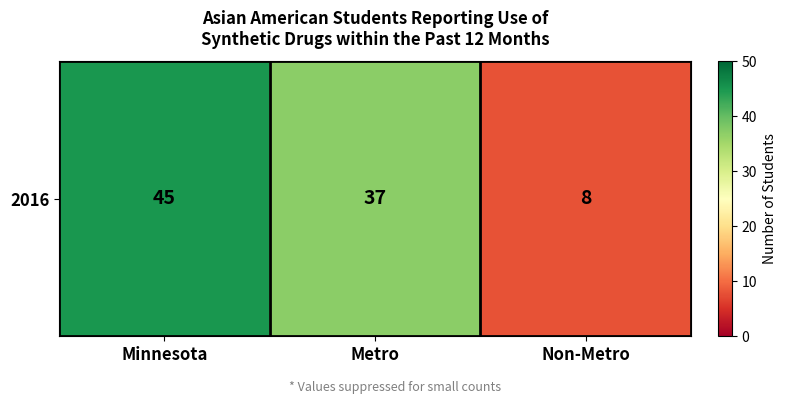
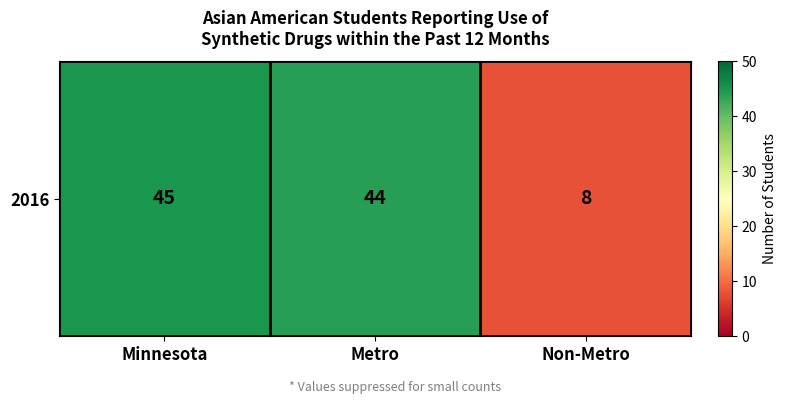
  {
    "2016": {
      "Minnesota": 45,
-     "Metro": 37,
+     "Metro": 44,
      "Non-Metro": 8
    }
  }
